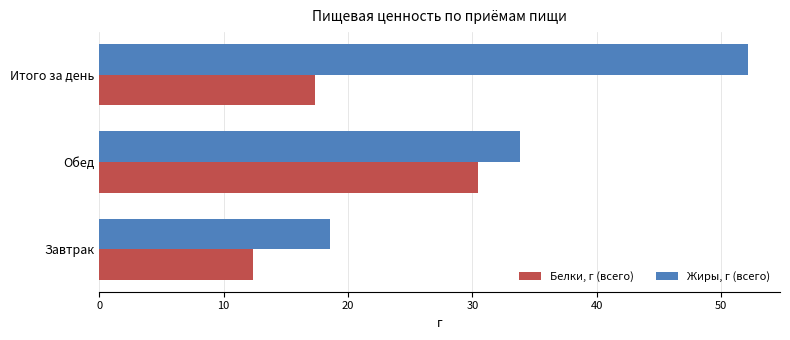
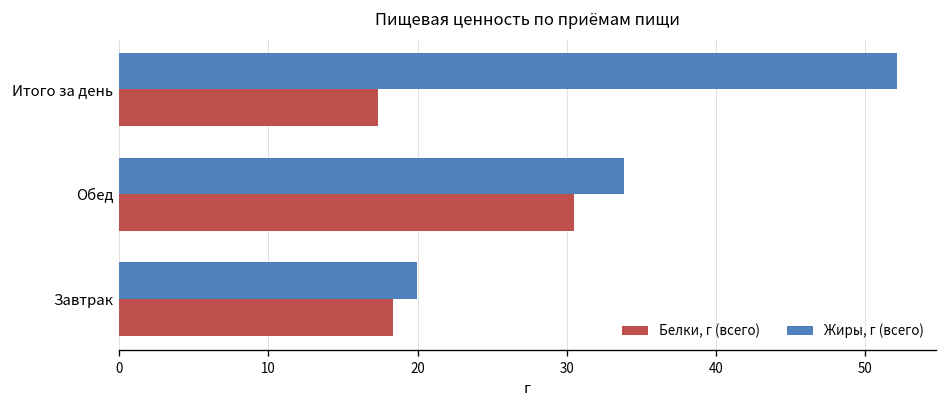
  {
    "Белки, г (всего)": {
      "Итого за день": 17.4,
      "Обед": 30.5,
-     "Завтрак": 12.4
+     "Завтрак": 18.3
    },
    "Жиры, г (всего)": {
      "Итого за день": 52.1,
      "Обед": 33.8,
-     "Завтрак": 18.5
+     "Завтрак": 20.0
    }
  }
